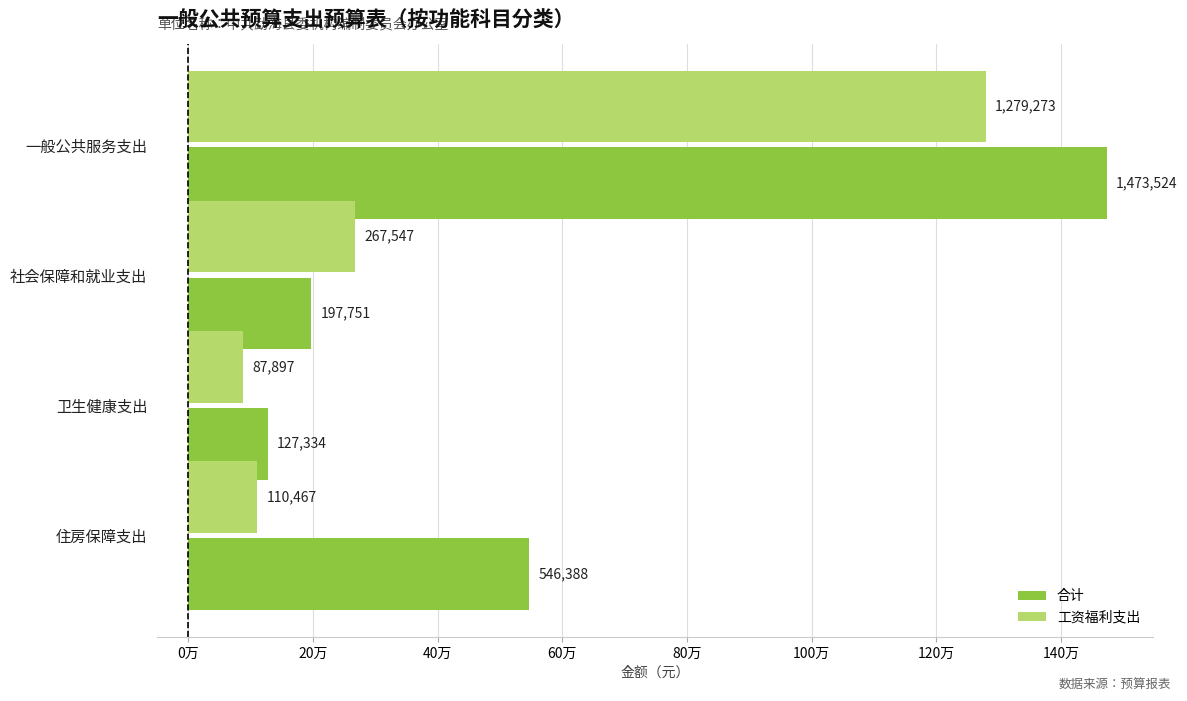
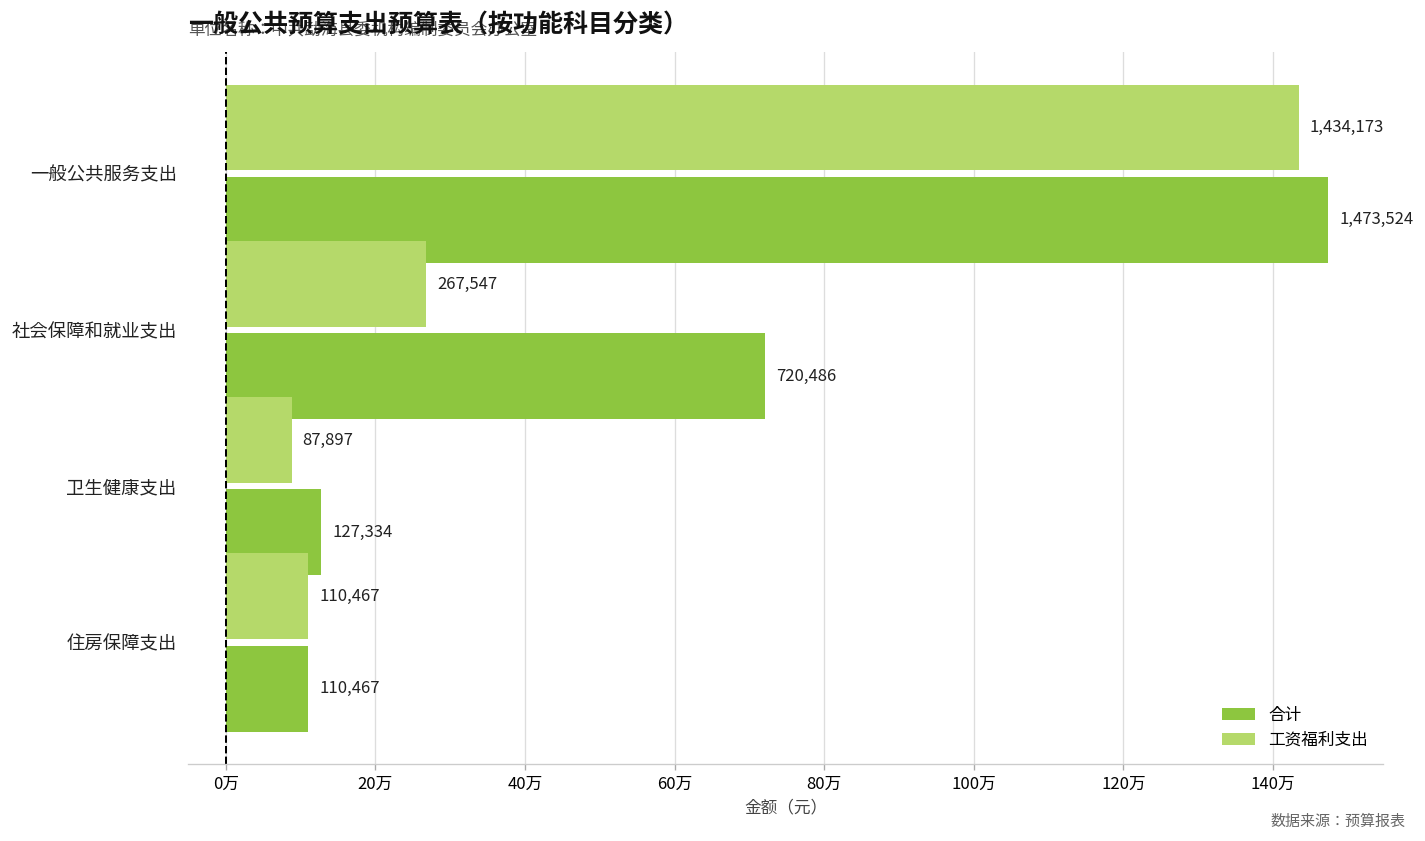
  {
    "合计": {
      "一般公共服务支出": "1,473,524",
-     "社会保障和就业支出": "197,751",
+     "社会保障和就业支出": "720,486",
      "卫生健康支出": "127,334",
-     "住房保障支出": "546,388"
+     "住房保障支出": "110,467"
    },
    "工资福利支出": {
-     "一般公共服务支出": "1,279,273",
+     "一般公共服务支出": "1,434,173",
      "社会保障和就业支出": "267,547",
      "卫生健康支出": "87,897",
      "住房保障支出": "110,467"
    }
  }
